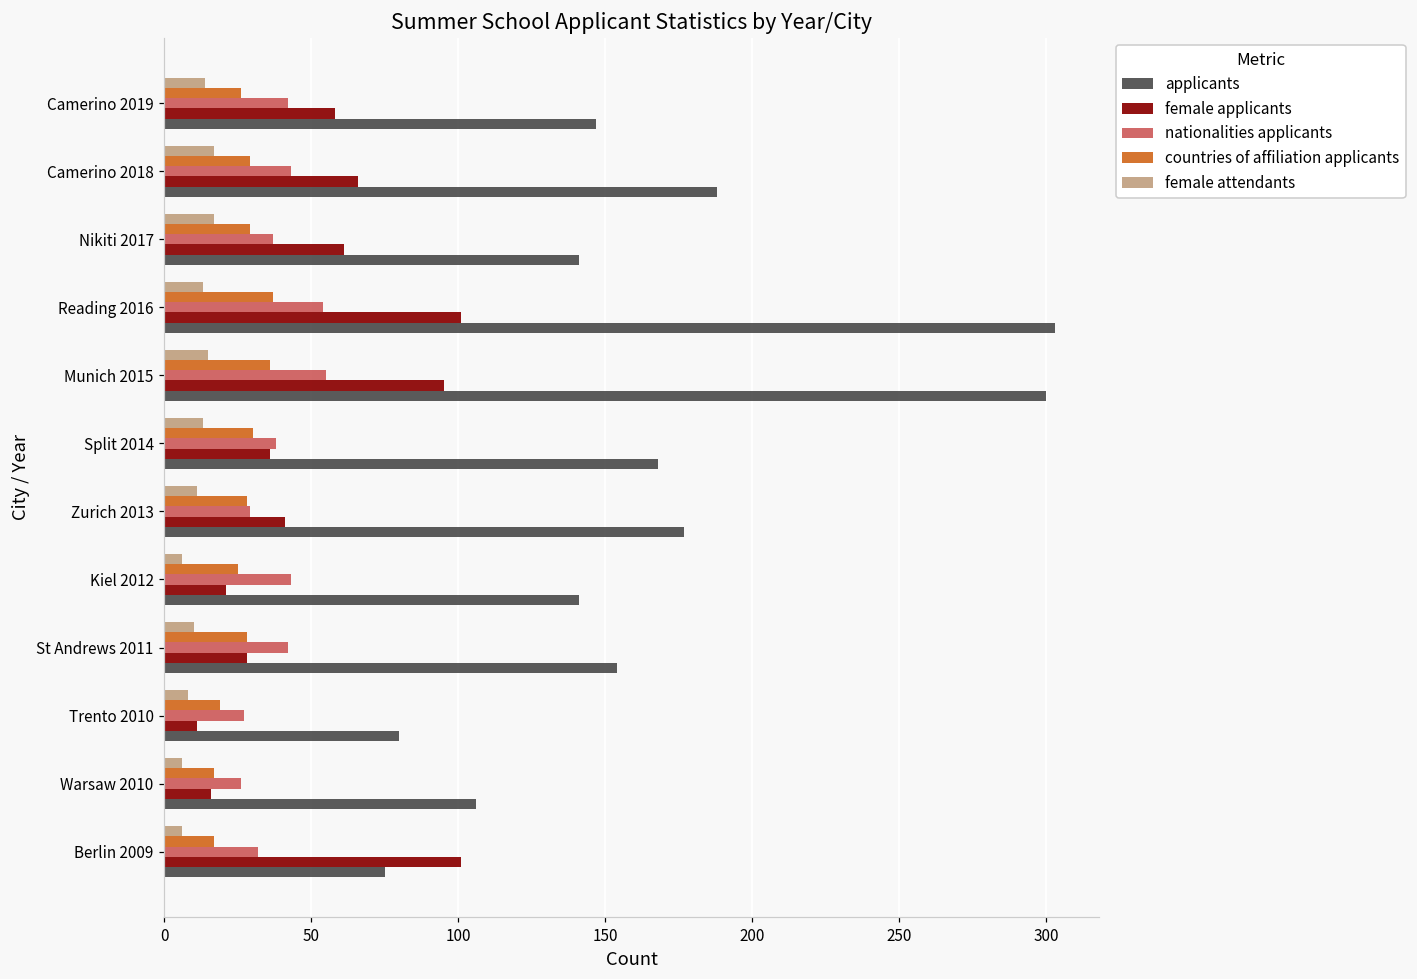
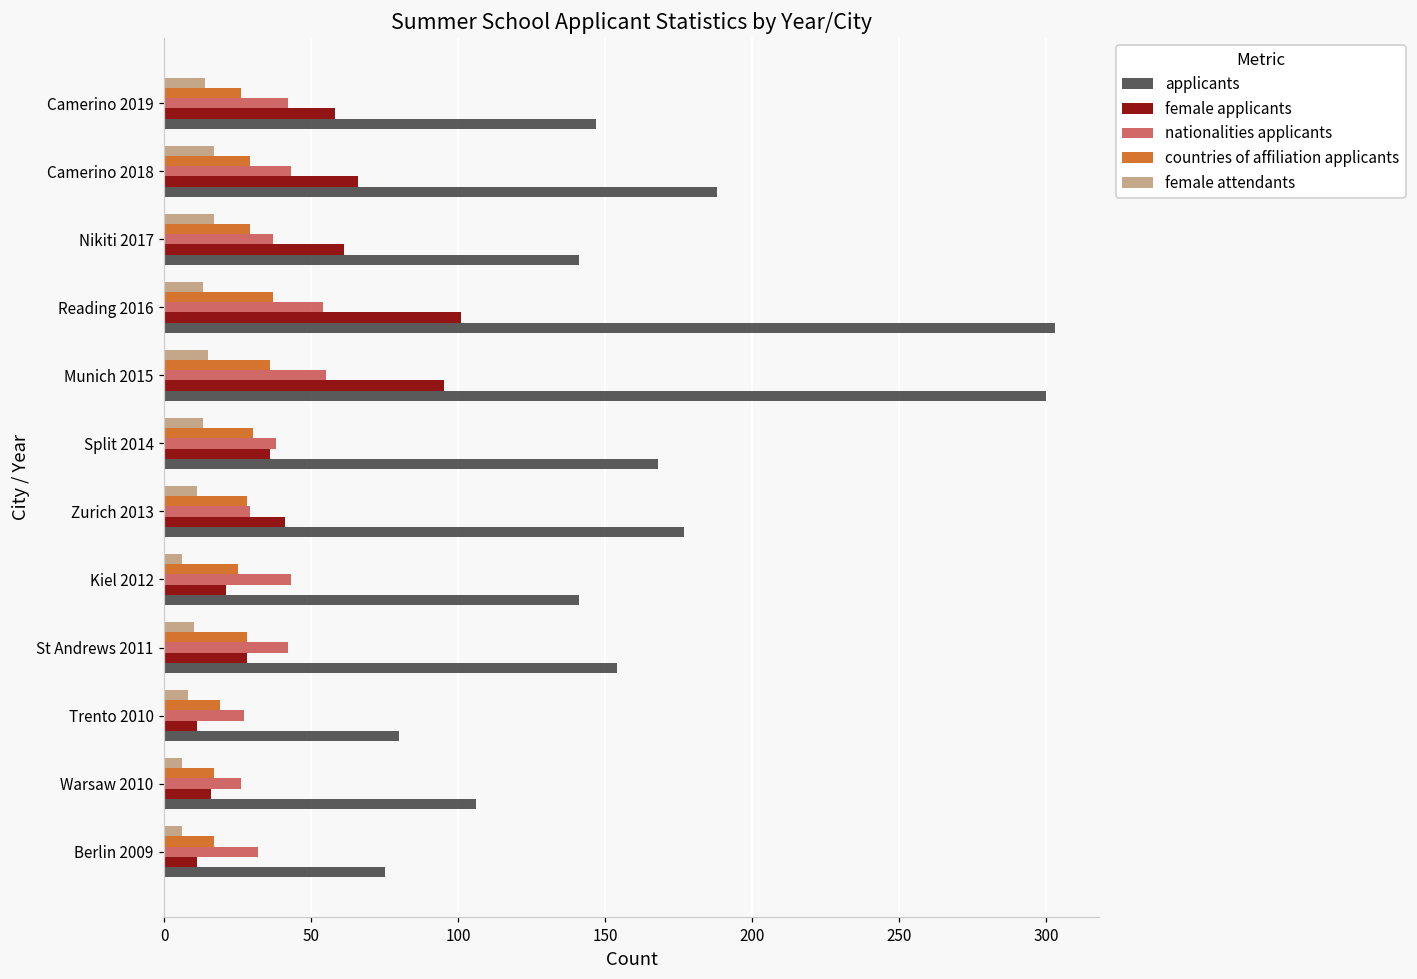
  {
    "applicants": {
      "Camerino 2019": 147,
      "Camerino 2018": 188,
      "Nikiti 2017": 141,
      "Reading 2016": 303,
      "Munich 2015": 300,
      "Split 2014": 168,
      "Zurich 2013": 177,
      "Kiel 2012": 141,
      "St Andrews 2011": 154,
      "Trento 2010": 80,
      "Warsaw 2010": 106,
      "Berlin 2009": 75
    },
    "female applicants": {
      "Camerino 2019": 58,
      "Camerino 2018": 66,
      "Nikiti 2017": 61,
      "Reading 2016": 101,
      "Munich 2015": 95,
      "Split 2014": 36,
      "Zurich 2013": 41,
      "Kiel 2012": 21,
      "St Andrews 2011": 28,
      "Trento 2010": 11,
      "Warsaw 2010": 16,
-     "Berlin 2009": 101
+     "Berlin 2009": 11
    },
    "nationalities applicants": {
      "Camerino 2019": 42,
      "Camerino 2018": 43,
      "Nikiti 2017": 37,
      "Reading 2016": 54,
      "Munich 2015": 55,
      "Split 2014": 38,
      "Zurich 2013": 29,
      "Kiel 2012": 43,
      "St Andrews 2011": 42,
      "Trento 2010": 27,
      "Warsaw 2010": 26,
      "Berlin 2009": 32
    },
    "countries of affiliation applicants": {
      "Camerino 2019": 26,
      "Camerino 2018": 29,
      "Nikiti 2017": 29,
      "Reading 2016": 37,
      "Munich 2015": 36,
      "Split 2014": 30,
      "Zurich 2013": 28,
      "Kiel 2012": 25,
      "St Andrews 2011": 28,
      "Trento 2010": 19,
      "Warsaw 2010": 17,
      "Berlin 2009": 17
    },
    "female attendants": {
      "Camerino 2019": 14,
      "Camerino 2018": 17,
      "Nikiti 2017": 17,
      "Reading 2016": 13,
      "Munich 2015": 15,
      "Split 2014": 13,
      "Zurich 2013": 11,
      "Kiel 2012": 6,
      "St Andrews 2011": 10,
      "Trento 2010": 8,
      "Warsaw 2010": 6,
      "Berlin 2009": 6
    }
  }
